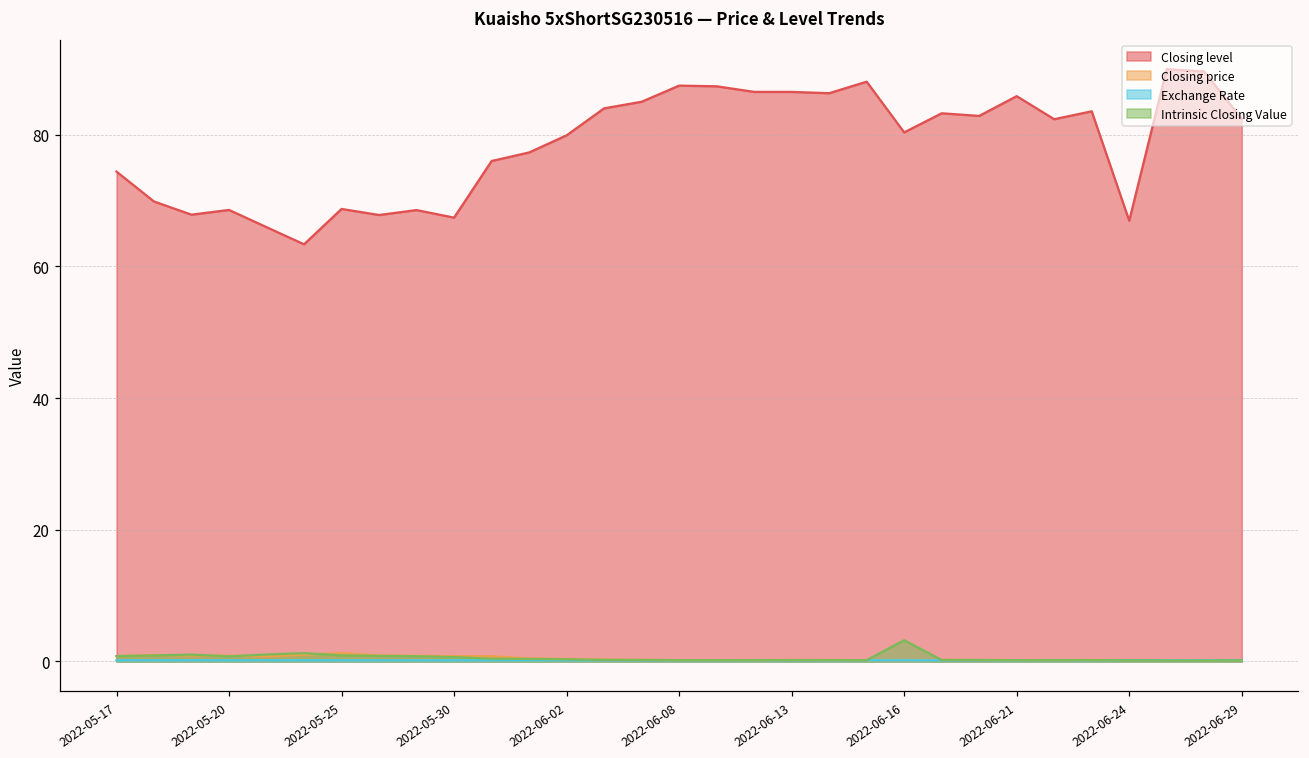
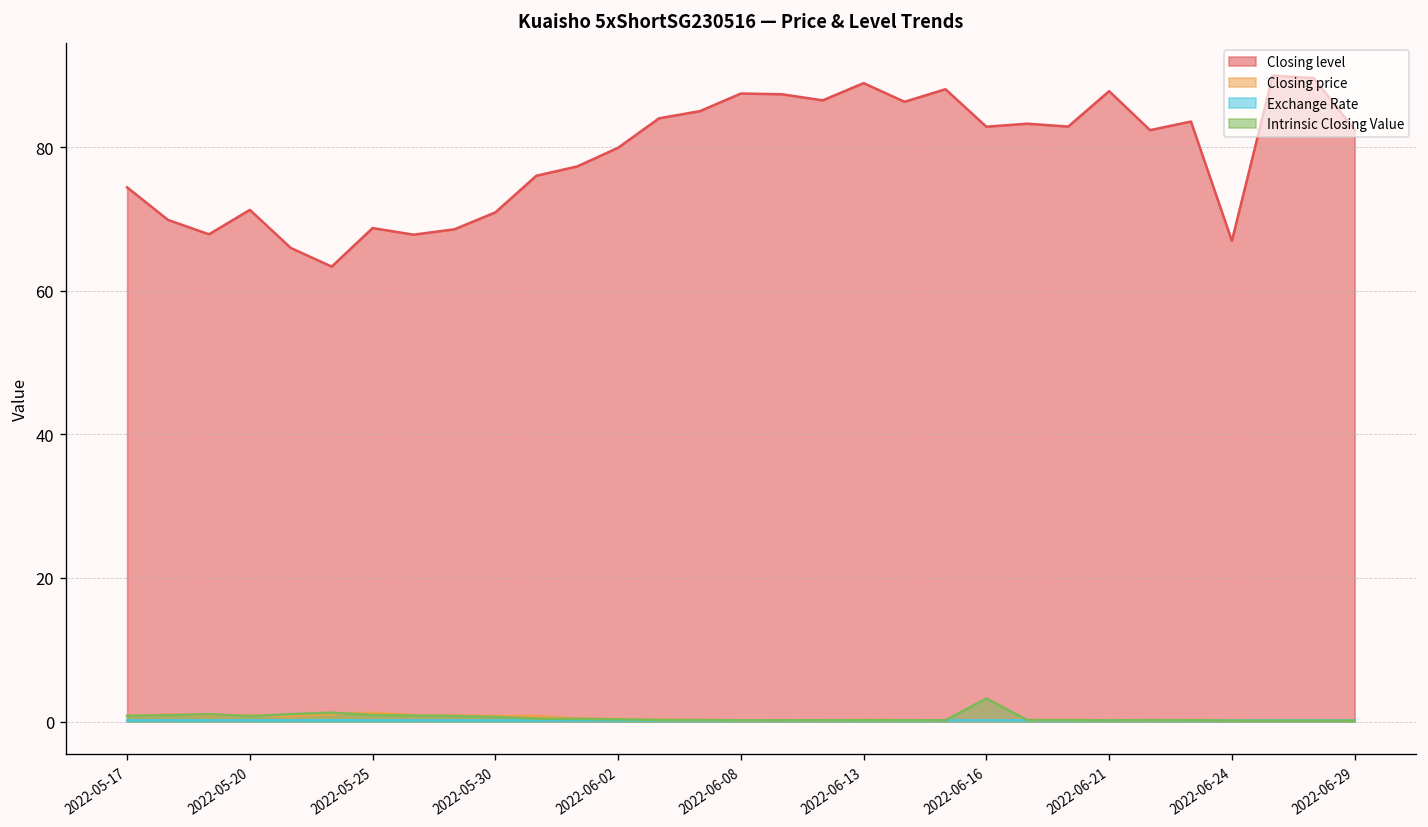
  {
    "Closing level": {
      "2022-05-17": 74,
-     "2022-05-20": 69,
+     "2022-05-20": 71,
      "2022-05-25": 69,
-     "2022-05-30": 67,
+     "2022-05-30": 71,
      "2022-06-02": 80,
      "2022-06-08": 87,
-     "2022-06-13": 87,
-     "2022-06-16": 80,
-     "2022-06-21": 86,
+     "2022-06-13": 89,
+     "2022-06-16": 83,
+     "2022-06-21": 88,
      "2022-06-24": 67,
      "2022-06-29": 82
    },
    "Exchange Rate": {
      "2022-05-17": 0,
      "2022-05-20": 0,
      "2022-05-25": 0,
      "2022-05-30": 0
    },
    "Intrinsic Closing Value": {
      "2022-06-16": 3
    }
  }
